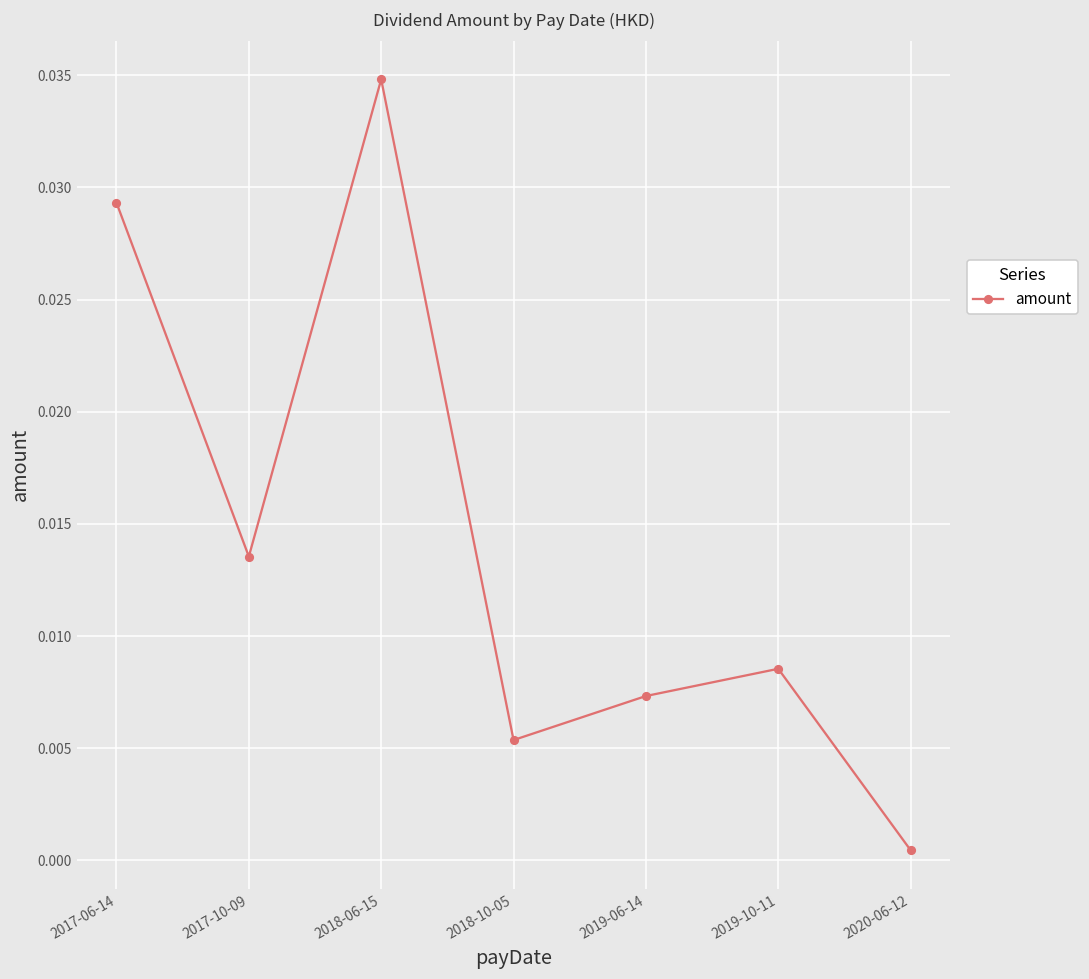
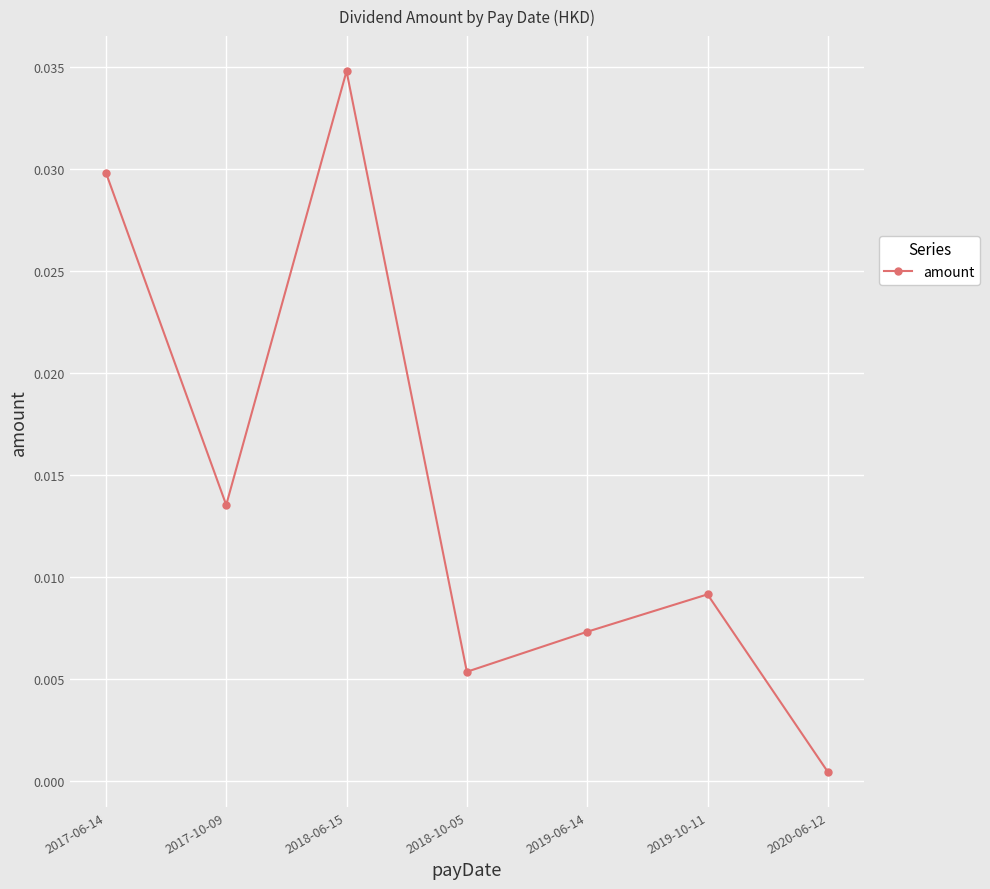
  {
-   "2017-06-14": 0.0293,
+   "2017-06-14": 0.0298,
    "2017-10-09": 0.0135,
    "2018-06-15": 0.0348,
    "2018-10-05": 0.0054,
    "2019-06-14": 0.0073,
-   "2019-10-11": 0.0085,
+   "2019-10-11": 0.0092,
    "2020-06-12": 0.0005
  }
